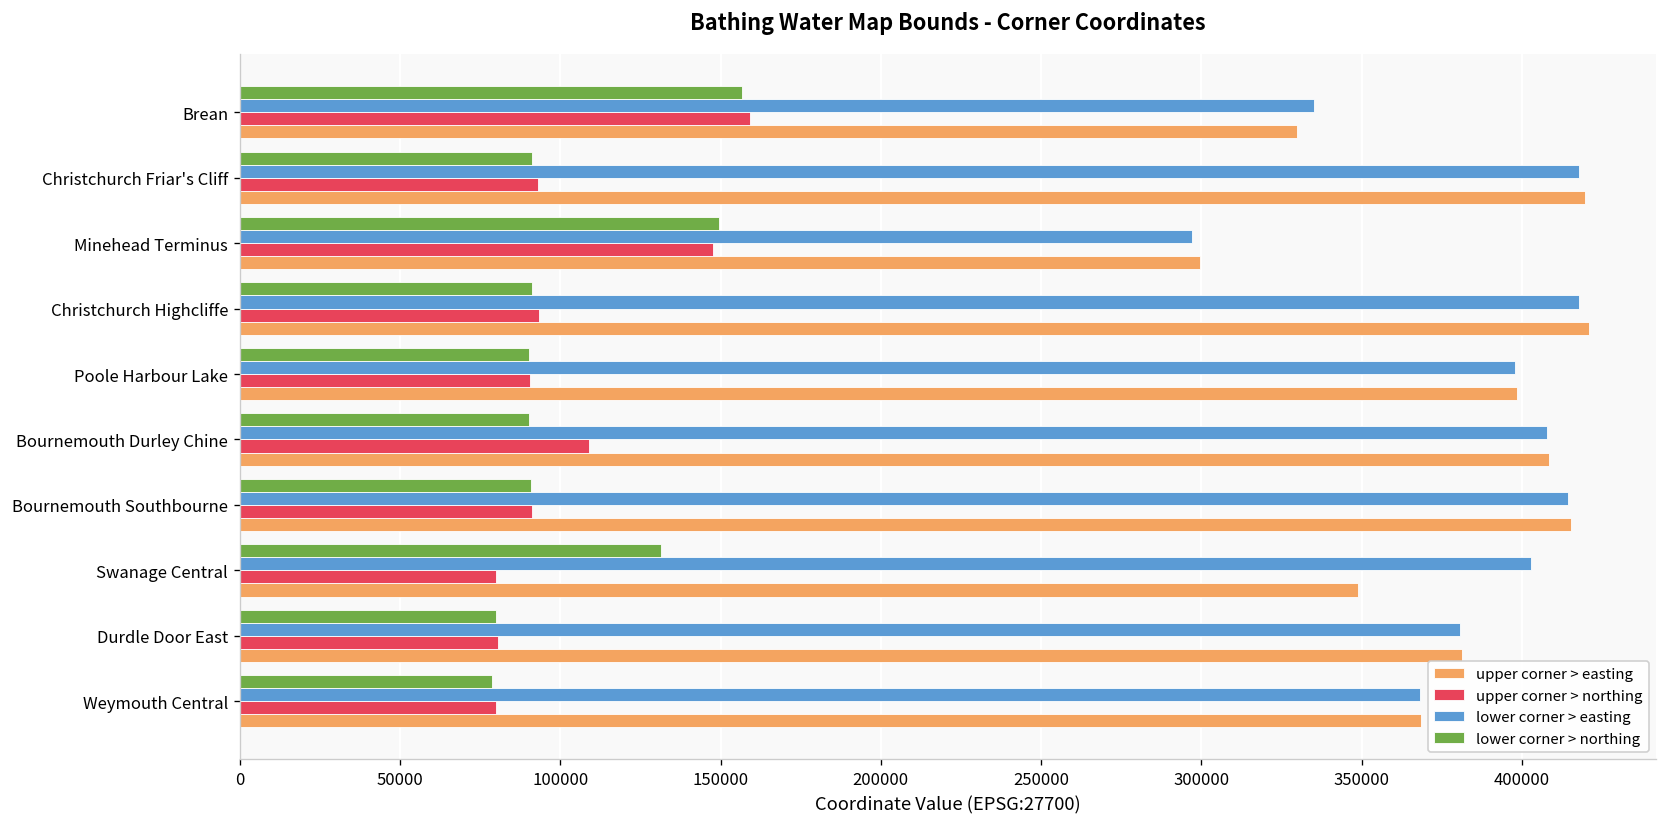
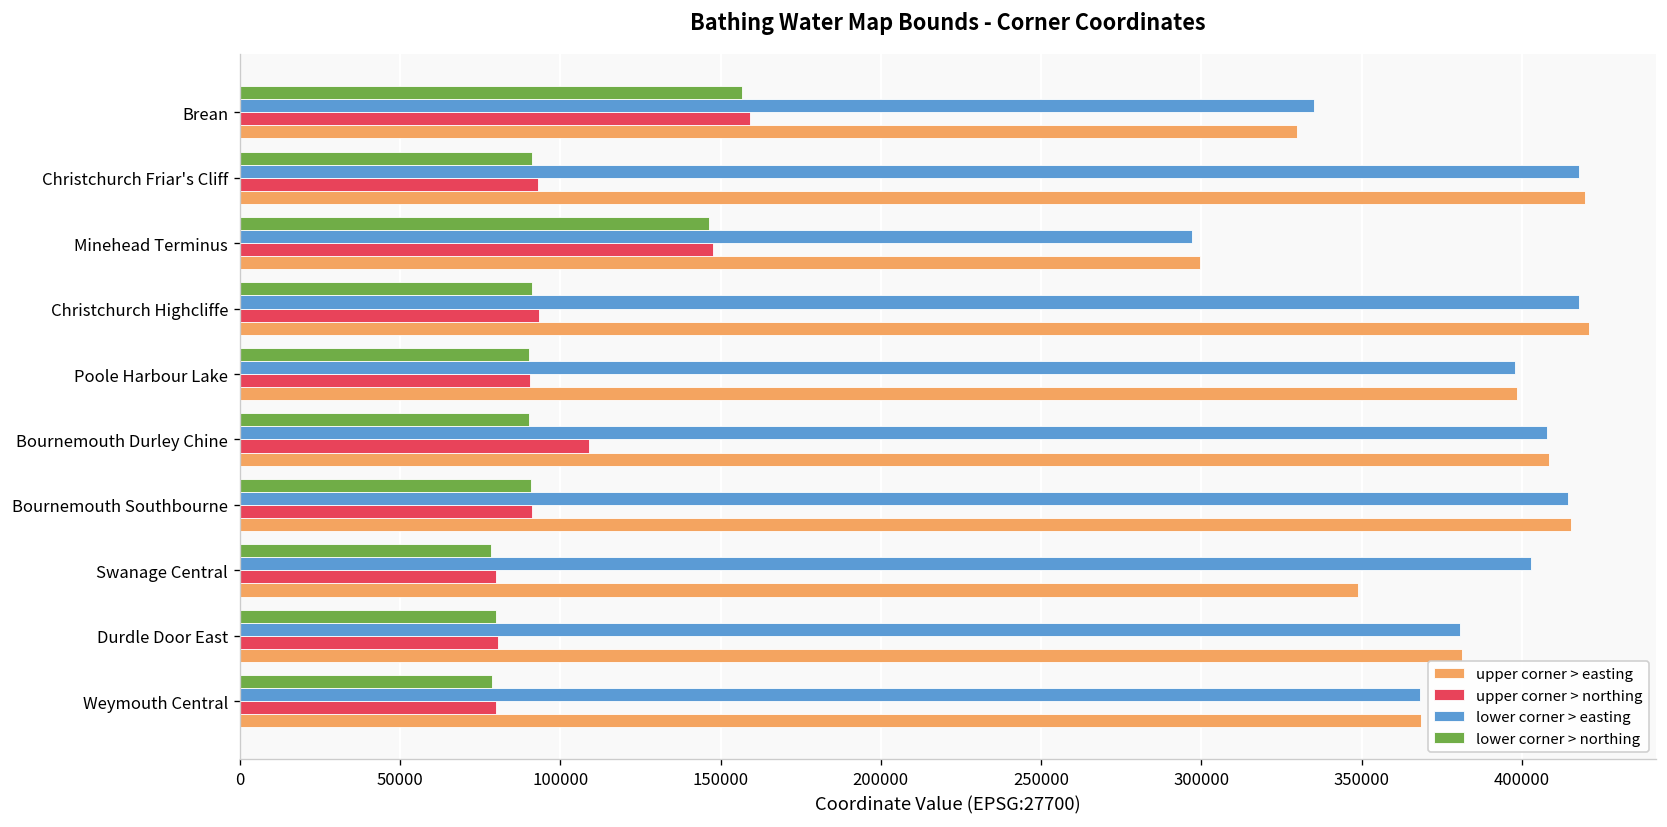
  {
    "upper corner > easting": {
      "Brean": 330000,
      "Christchurch Friar's Cliff": 420000,
      "Minehead Terminus": 300000,
      "Christchurch Highcliffe": 421000,
      "Poole Harbour Lake": 398000,
      "Bournemouth Durley Chine": 408000,
      "Bournemouth Southbourne": 415000,
      "Swanage Central": 349000,
      "Weymouth Central": 368000
    },
    "upper corner > northing": {
      "Brean": 159000,
      "Christchurch Friar's Cliff": 93000,
      "Minehead Terminus": 148000,
      "Christchurch Highcliffe": 93000,
      "Poole Harbour Lake": 91000,
      "Bournemouth Durley Chine": 109000,
      "Bournemouth Southbourne": 91000,
      "Swanage Central": 80000,
      "Durdle Door East": 80000,
      "Weymouth Central": 80000
    },
    "lower corner > easting": {
      "Brean": 335000,
      "Christchurch Friar's Cliff": 418000,
      "Minehead Terminus": 297000,
      "Christchurch Highcliffe": 418000,
      "Poole Harbour Lake": 398000,
      "Bournemouth Durley Chine": 408000,
      "Bournemouth Southbourne": 414000,
      "Swanage Central": 403000,
      "Durdle Door East": 381000,
      "Weymouth Central": 368000
    },
    "lower corner > northing": {
      "Brean": 157000,
      "Christchurch Friar's Cliff": 91000,
-     "Minehead Terminus": 149000,
+     "Minehead Terminus": 146000,
      "Christchurch Highcliffe": 91000,
      "Poole Harbour Lake": 90000,
      "Bournemouth Durley Chine": 90000,
      "Bournemouth Southbourne": 91000,
-     "Swanage Central": 131000,
+     "Swanage Central": 78000,
      "Durdle Door East": 80000,
      "Weymouth Central": 79000
    }
  }
